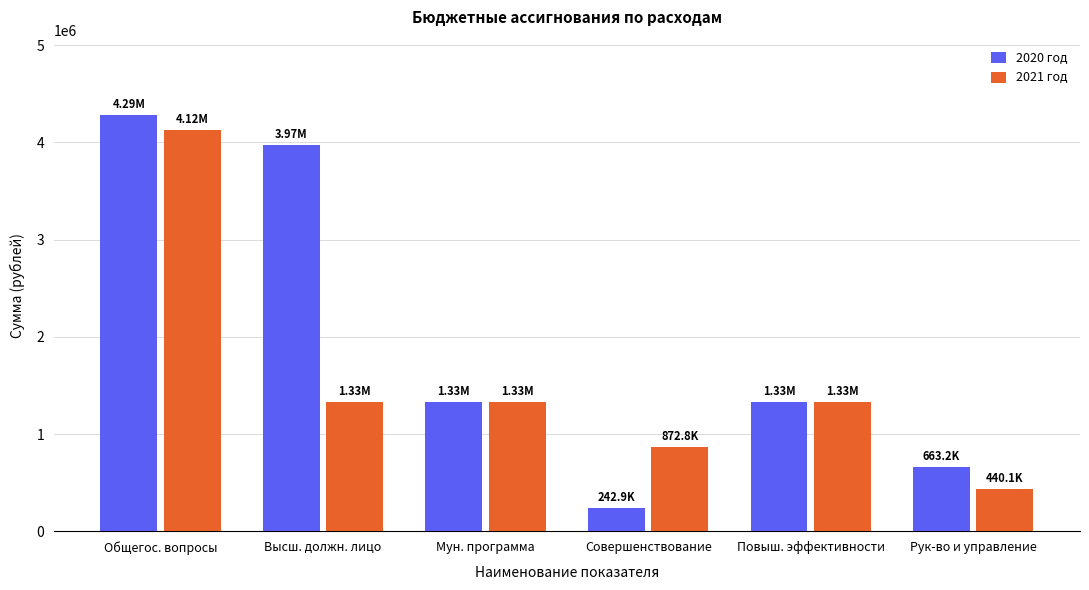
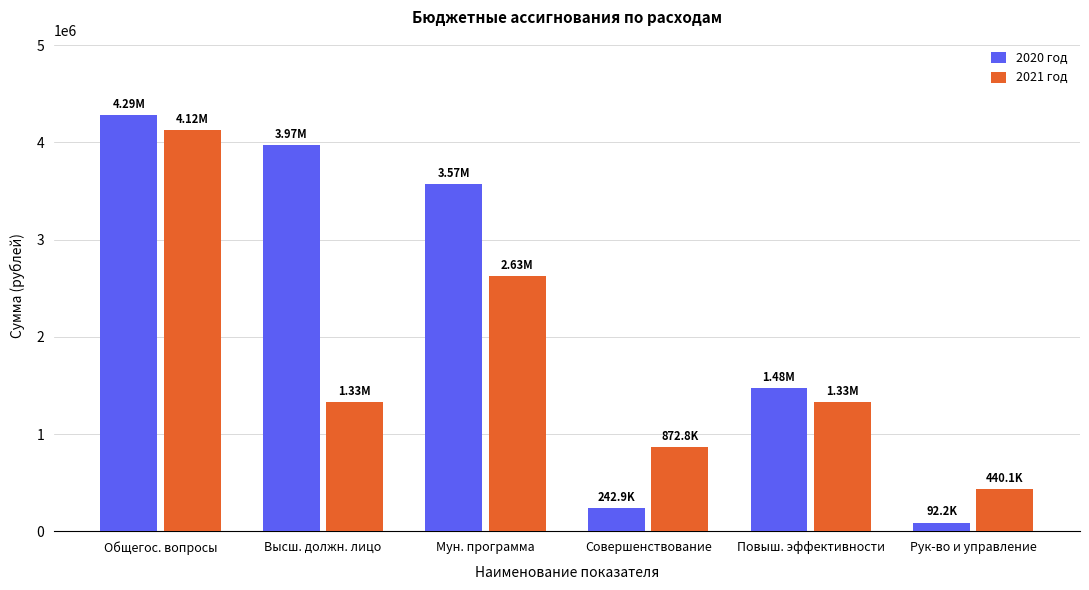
  {
    "2020 год": {
      "Общегос. вопросы": "4.29M",
      "Высш. должн. лицо": "3.97M",
-     "Мун. программа": "1.33M",
+     "Мун. программа": "3.57M",
      "Совершенствование": "242.9K",
-     "Повыш. эффективности": "1.33M",
-     "Рук-во и управление": "663.2K"
+     "Повыш. эффективности": "1.48M",
+     "Рук-во и управление": "92.2K"
    },
    "2021 год": {
      "Общегос. вопросы": "4.12M",
      "Высш. должн. лицо": "1.33M",
-     "Мун. программа": "1.33M",
+     "Мун. программа": "2.63M",
      "Совершенствование": "872.8K",
      "Повыш. эффективности": "1.33M",
      "Рук-во и управление": "440.1K"
    }
  }
